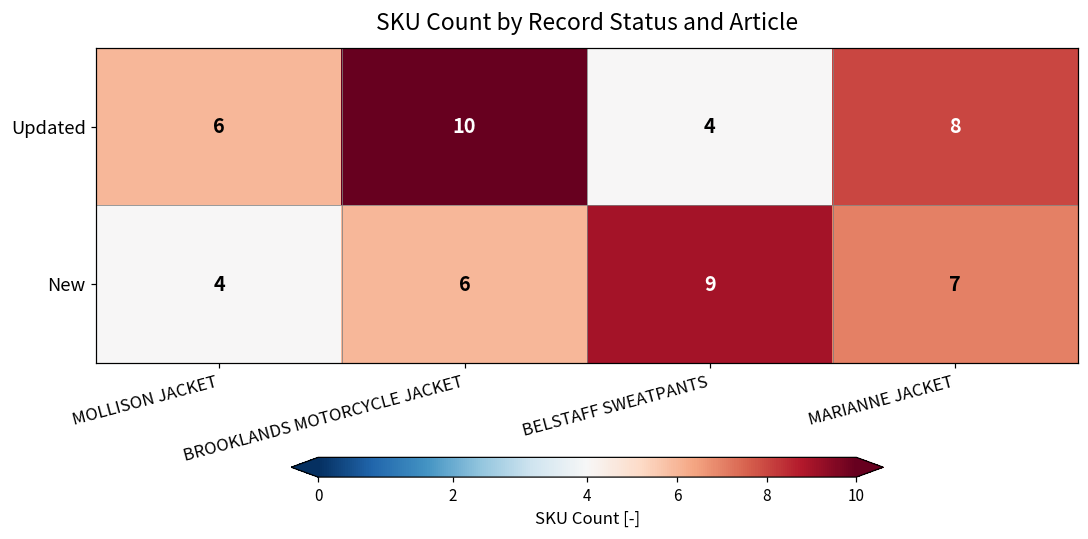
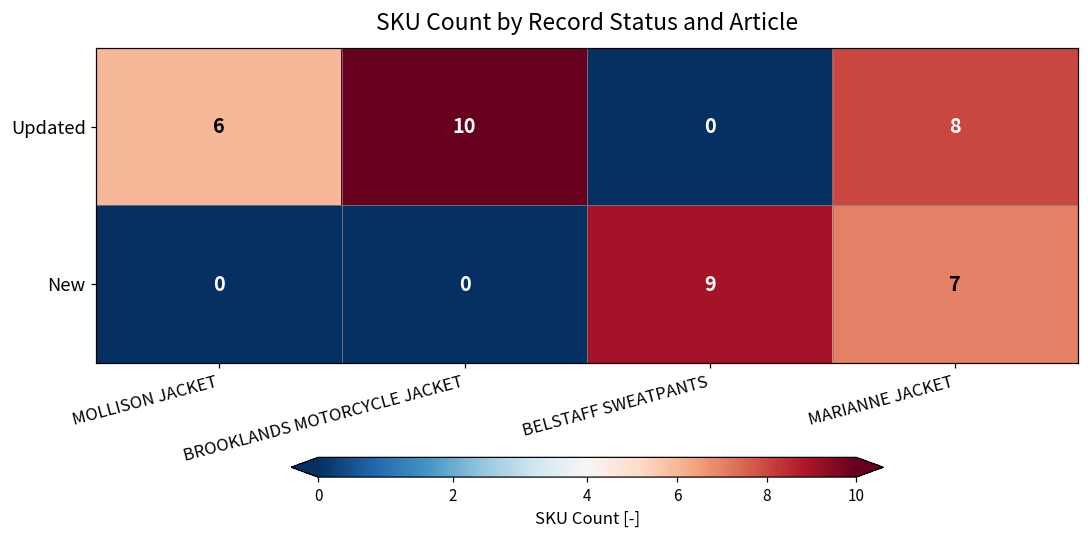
  {
    "Updated": {
      "MOLLISON JACKET": 6,
      "BROOKLANDS MOTORCYCLE JACKET": 10,
-     "BELSTAFF SWEATPANTS": 4,
+     "BELSTAFF SWEATPANTS": 0,
      "MARIANNE JACKET": 8
    },
    "New": {
-     "MOLLISON JACKET": 4,
-     "BROOKLANDS MOTORCYCLE JACKET": 6,
+     "MOLLISON JACKET": 0,
+     "BROOKLANDS MOTORCYCLE JACKET": 0,
      "BELSTAFF SWEATPANTS": 9,
      "MARIANNE JACKET": 7
    }
  }
